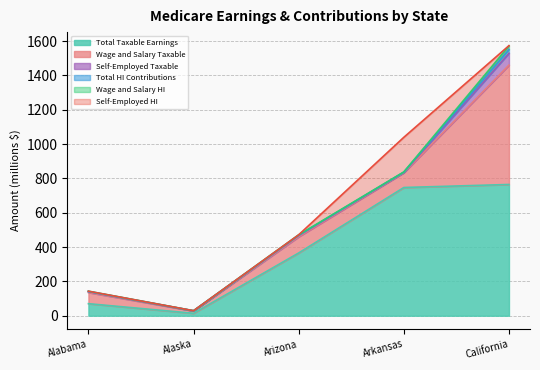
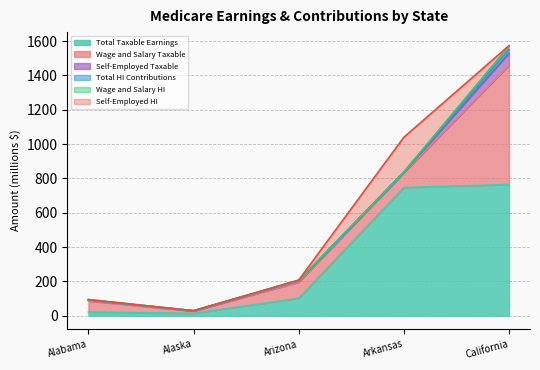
  {
    "Total Taxable Earnings": {
-     "Alabama": 70,
-     "Arizona": 370,
+     "Alabama": 20,
+     "Arizona": 100,
      "Arkansas": 750,
      "California": 760
    },
    "Wage and Salary Taxable": {
      "California": 700
    },
    "Self-Employed Taxable": {
      "California": 70
    },
    "Total HI Contributions": {
      "California": 20
    },
    "Self-Employed HI": {
      "Arkansas": 200
    }
  }
